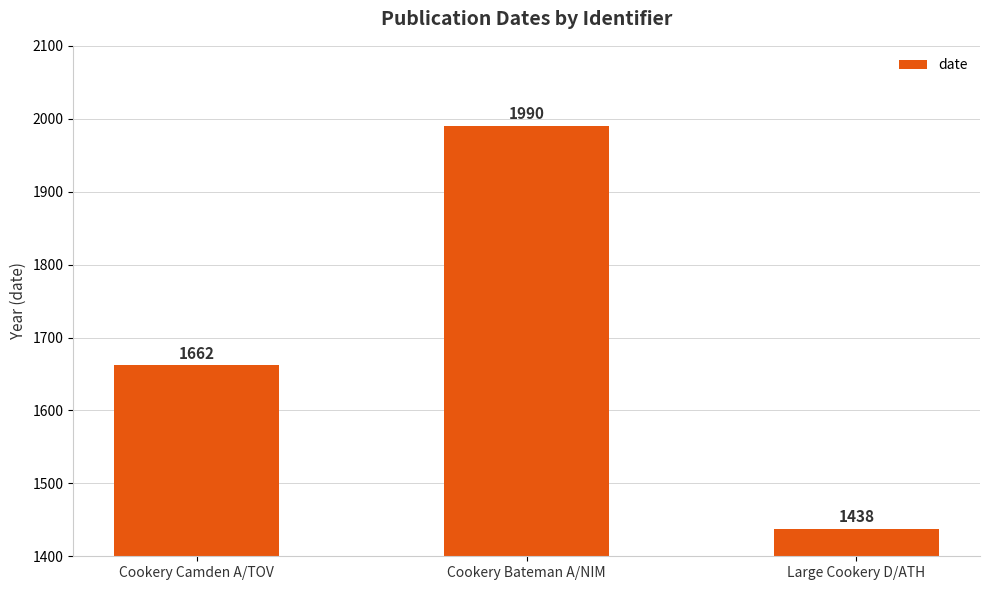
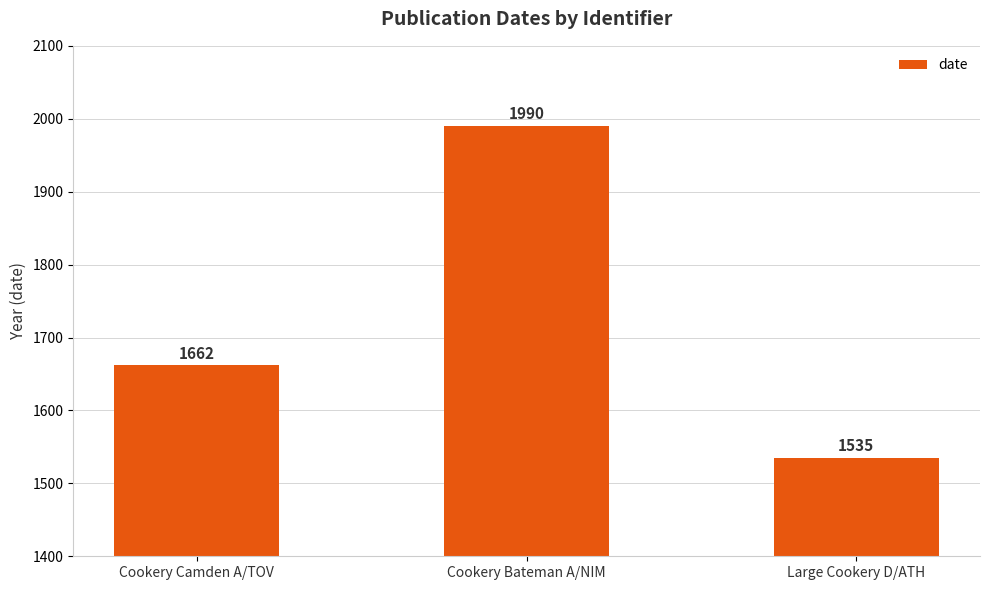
  {
    "Cookery Camden A/TOV": 1662,
    "Cookery Bateman A/NIM": 1990,
-   "Large Cookery D/ATH": 1438
+   "Large Cookery D/ATH": 1535
  }
